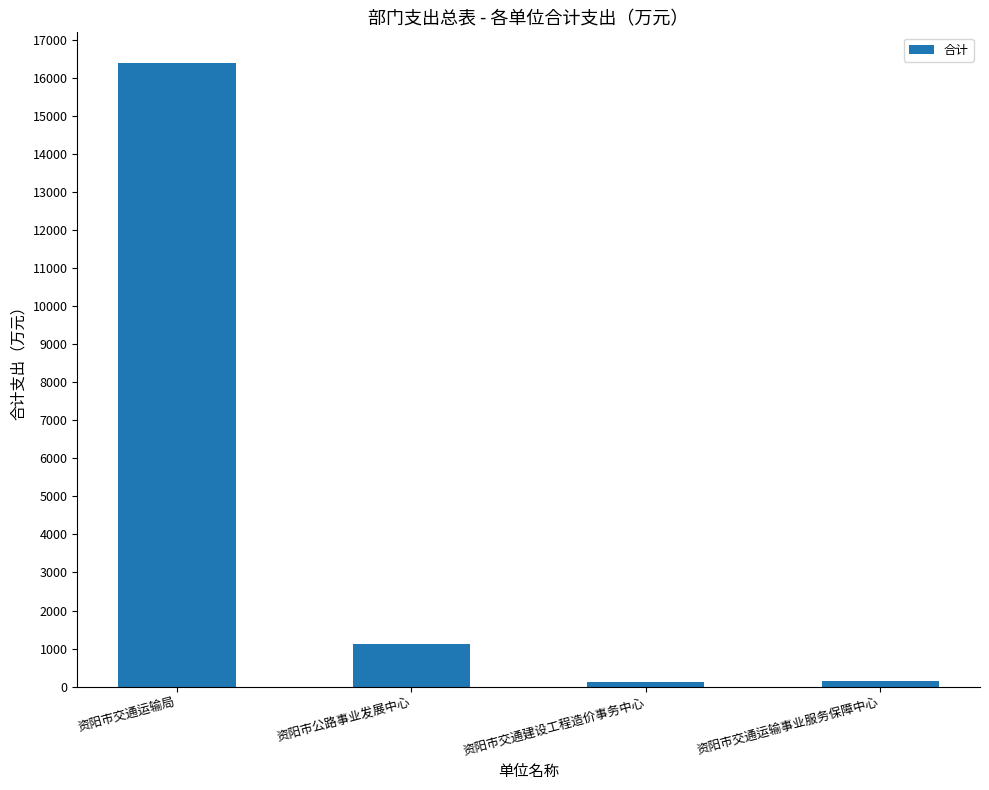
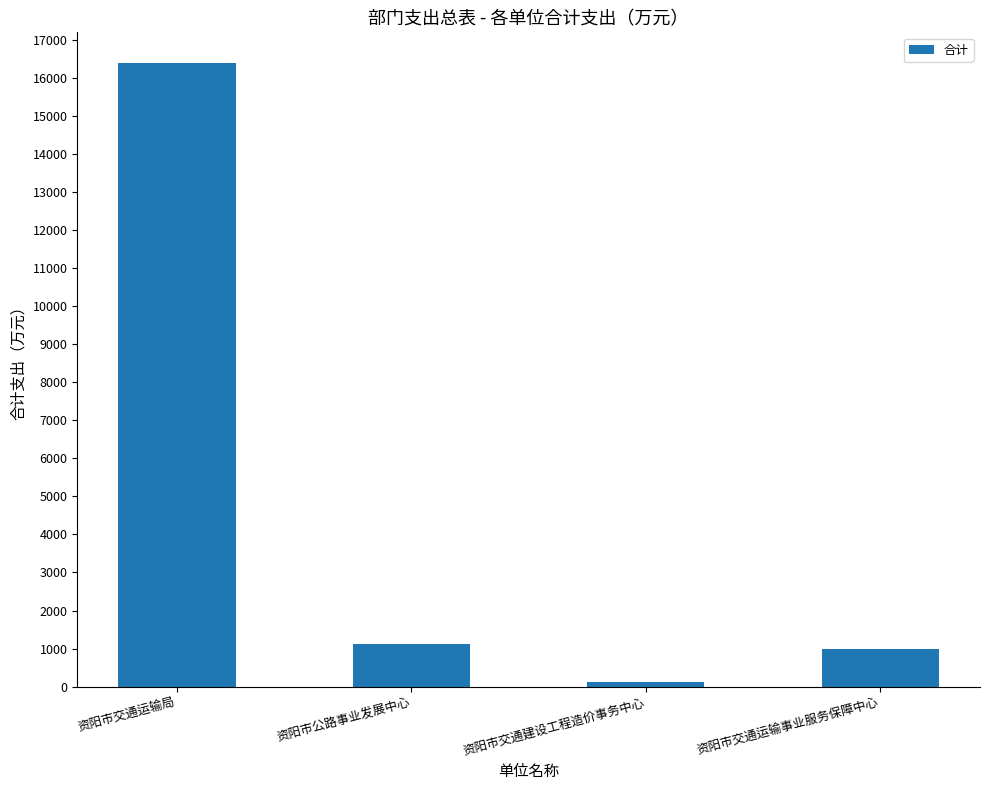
  {
    "资阳市交通运输局": 16400,
    "资阳市公路事业发展中心": 1100,
    "资阳市交通建设工程造价事务中心": 100,
-   "资阳市交通运输事业服务保障中心": 200
+   "资阳市交通运输事业服务保障中心": 1000
  }
